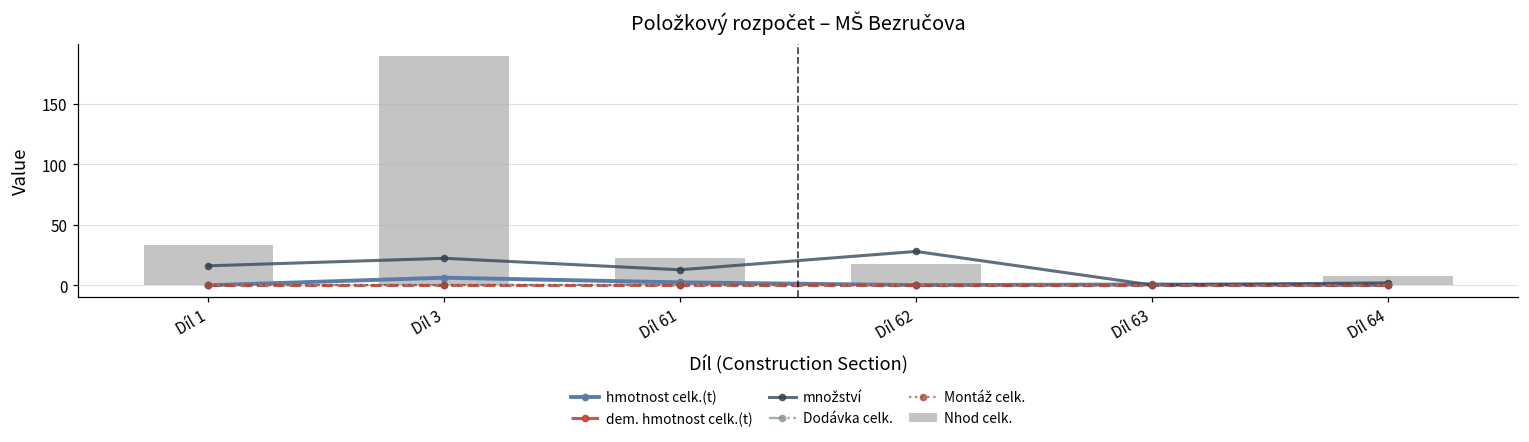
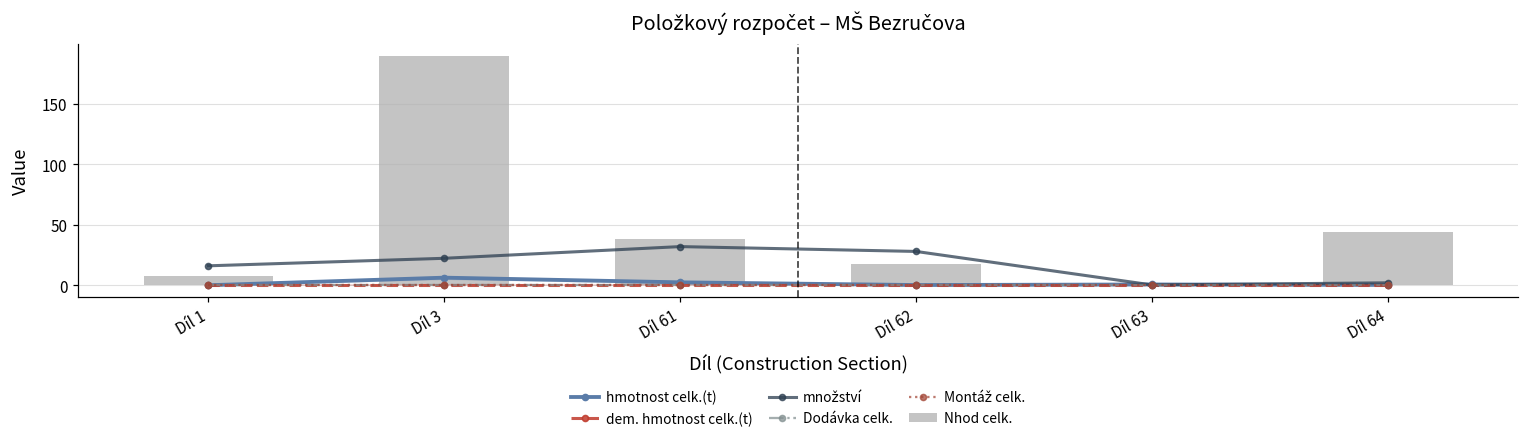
  {
    "Nhod celk.": {
-     "Díl 1": 34,
+     "Díl 1": 8,
      "Díl 3": 190,
-     "Díl 61": 23,
+     "Díl 61": 38,
      "Díl 62": 18,
-     "Díl 64": 8
+     "Díl 64": 44
    },
    "Montáž celk.": {
      "Díl 3": 0,
      "Díl 61": 0
    },
    "množství": {
      "Díl 1": 16,
      "Díl 3": 22,
-     "Díl 61": 13,
+     "Díl 61": 32,
      "Díl 62": 28
    }
  }
